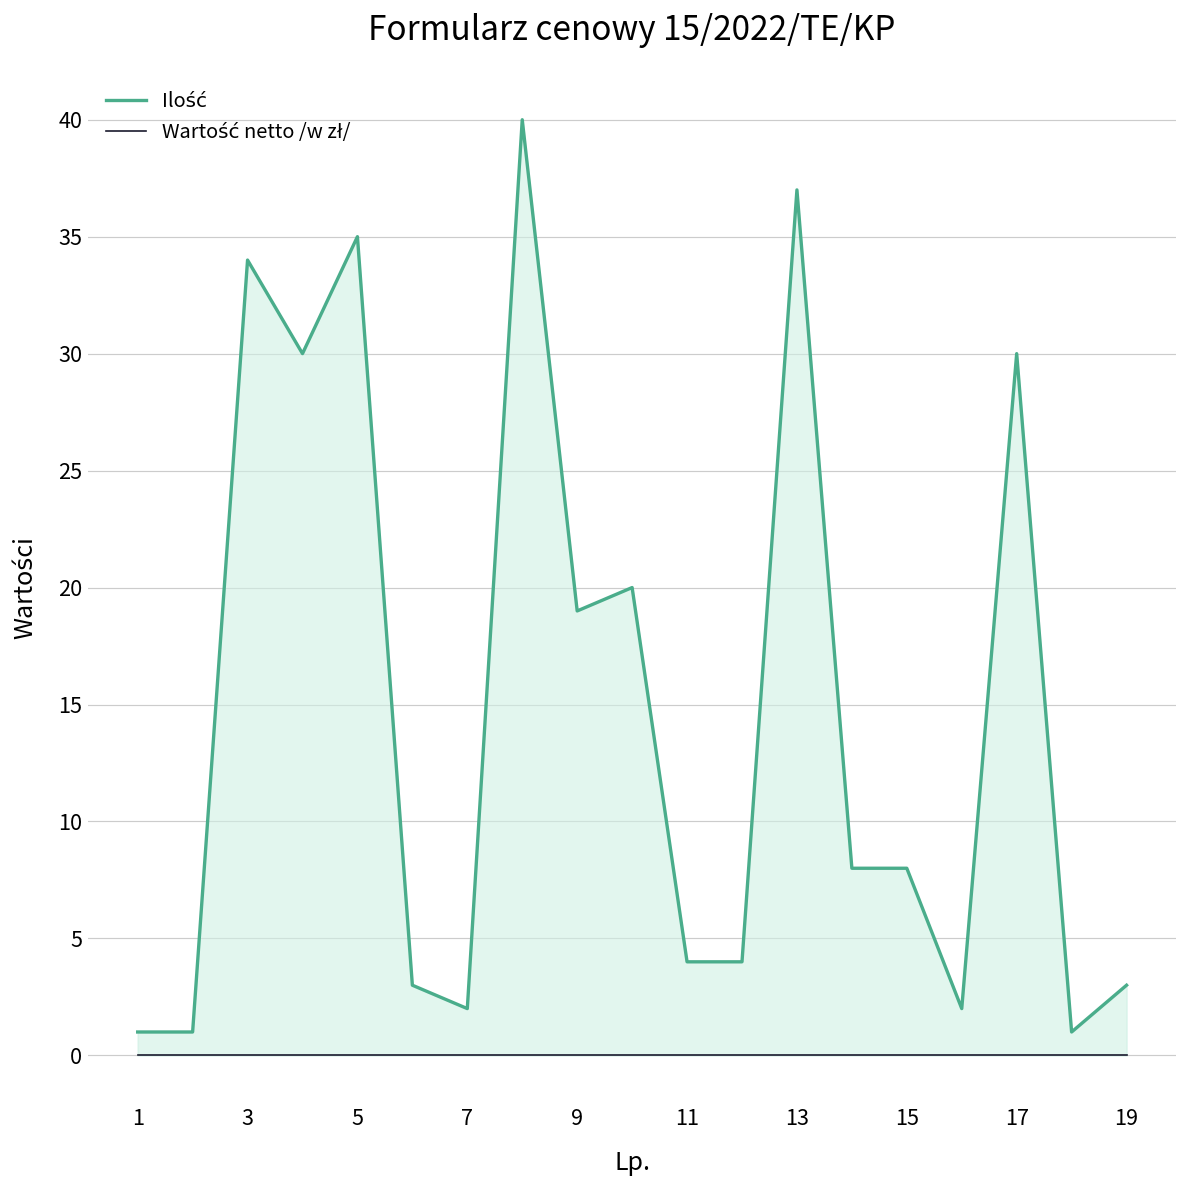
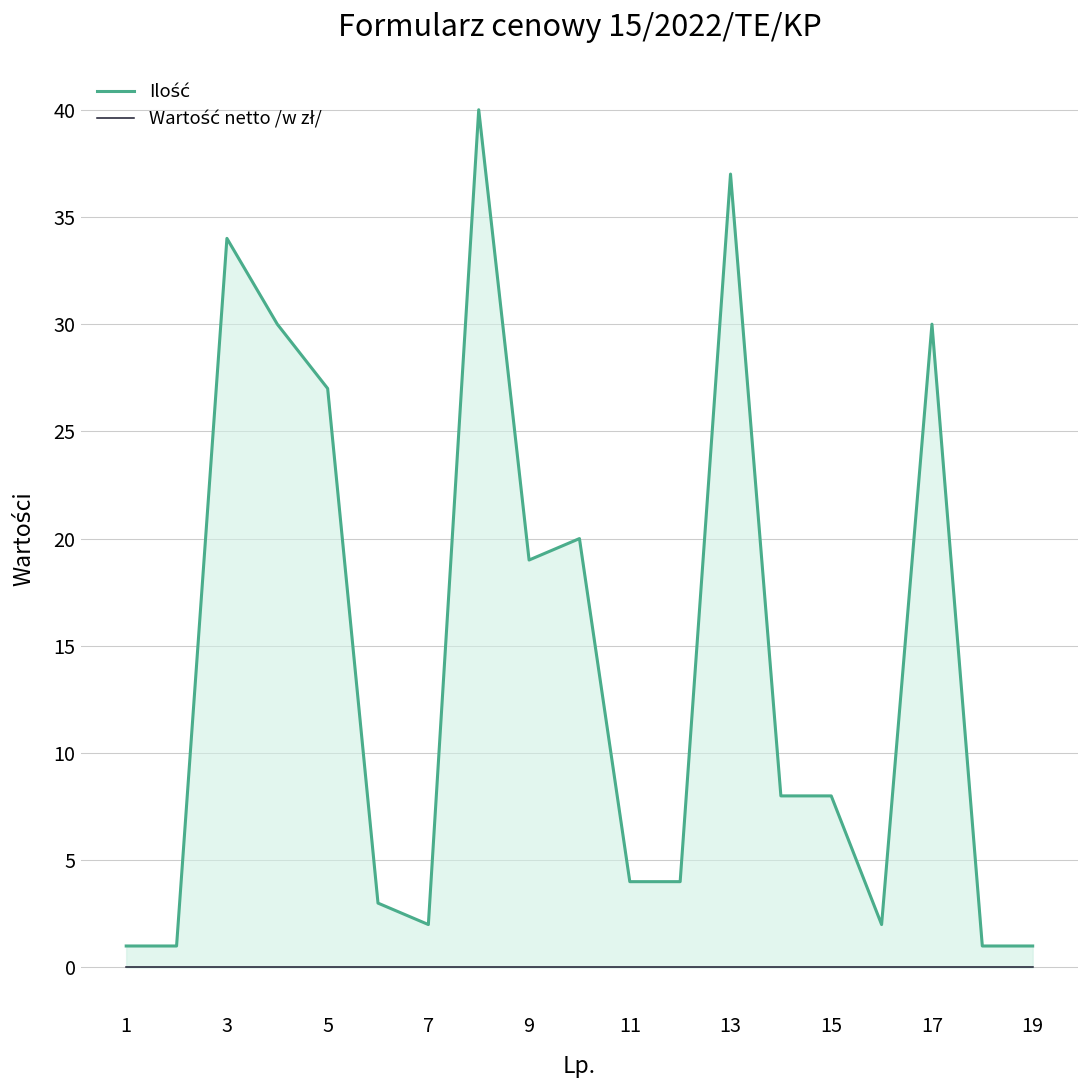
  {
    "Ilość": {
      "1": 1,
      "3": 34,
-     "5": 35,
+     "5": 27,
      "7": 2,
      "9": 19,
      "11": 4,
      "13": 37,
      "15": 8,
      "17": 30,
-     "19": 3
+     "19": 1
    },
    "Wartość netto /w zł/": {
      "1": 0,
      "3": 0,
      "5": 0,
      "7": 0,
      "9": 0,
      "11": 0,
      "13": 0,
      "15": 0,
      "17": 0,
      "19": 0
    }
  }
